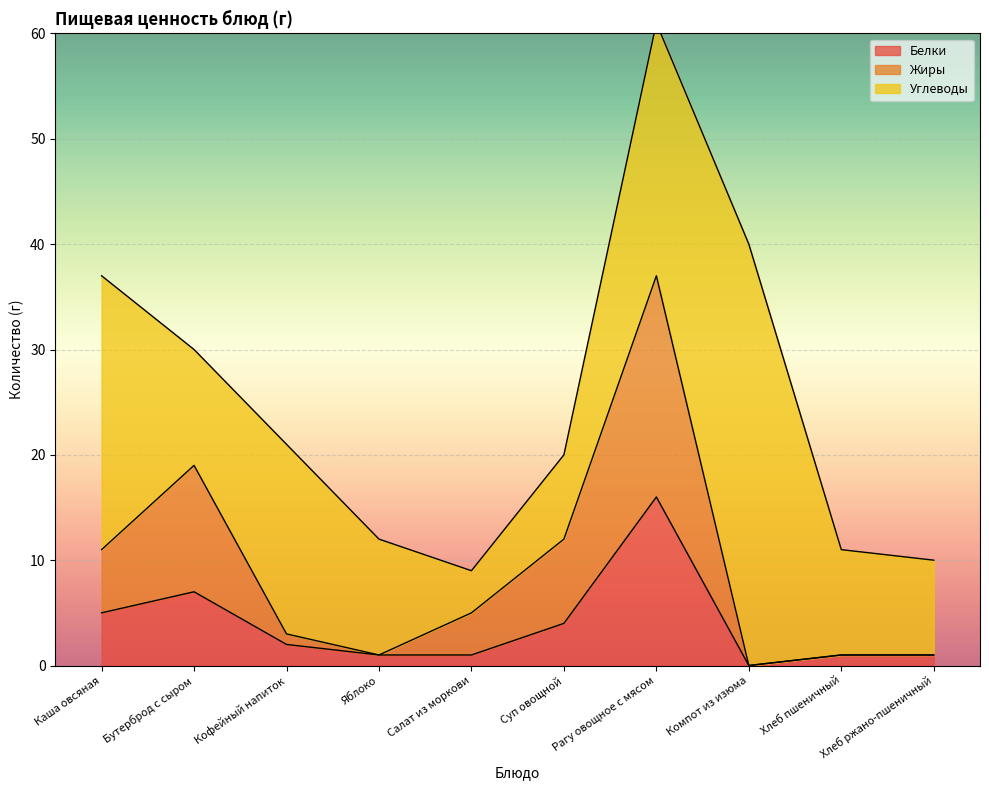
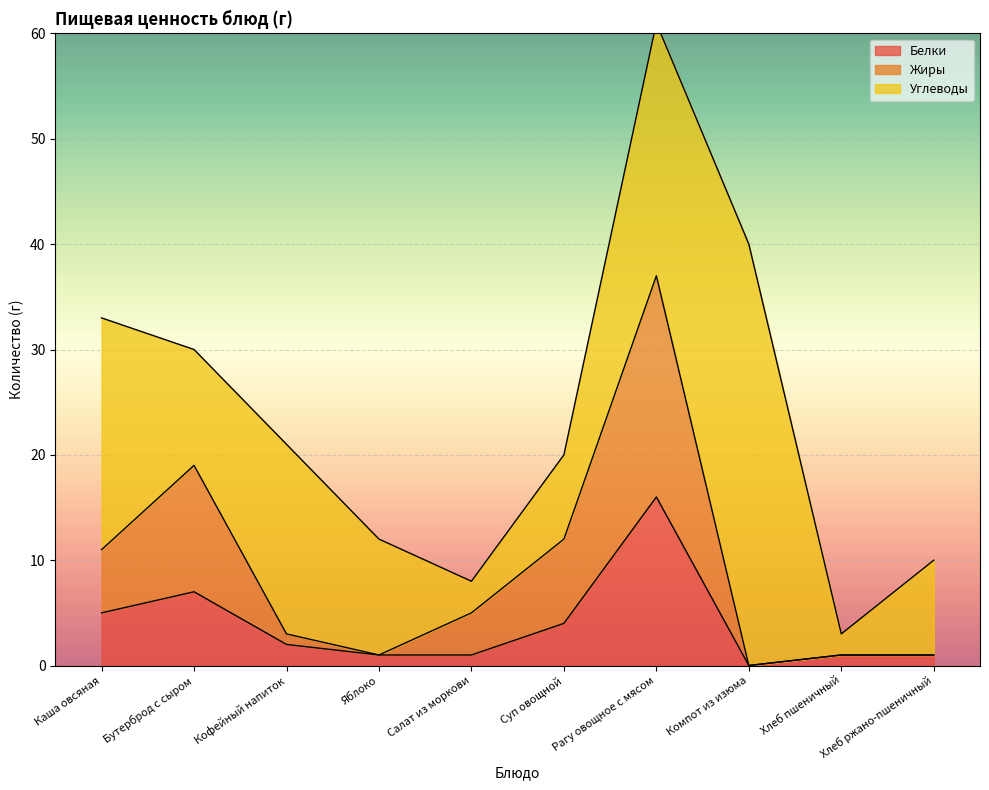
  {
    "Углеводы": {
-     "Каша овсяная": 26,
+     "Каша овсяная": 22,
      "Бутерброд с сыром": 11,
      "Кофейный напиток": 18,
      "Яблоко": 11,
-     "Салат из моркови": 4,
+     "Салат из моркови": 3,
      "Суп овощной": 8,
      "Компот из изюма": 40,
-     "Хлеб пшеничный": 10,
+     "Хлеб пшеничный": 2,
      "Хлеб ржано-пшеничный": 9
    }
  }
